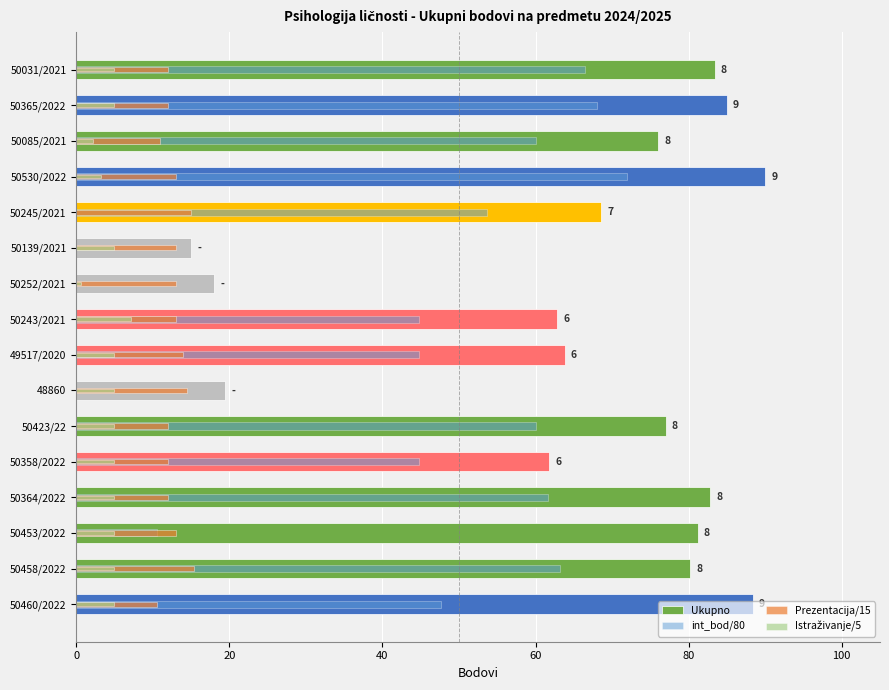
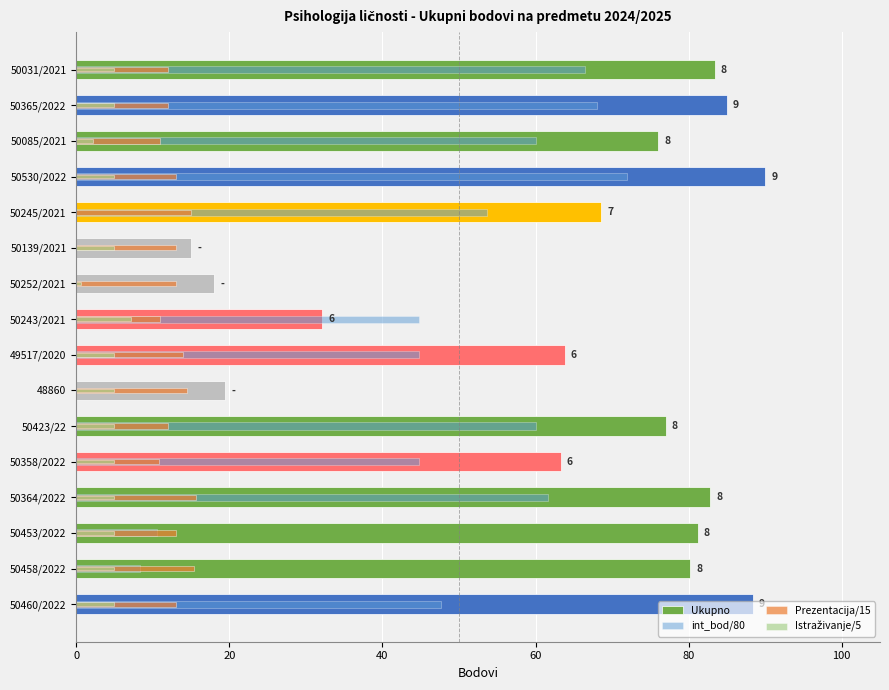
  {
    "Ukupno": {
      "50139/2021": 15,
      "50252/2021": 18,
-     "50243/2021": 63,
+     "50243/2021": 32,
      "48860": 20,
-     "50358/2022": 62
+     "50358/2022": 63
    },
    "int_bod/80": {
      "50139/2021": 0,
      "50252/2021": 0,
      "48860": 0,
-     "50458/2022": 63
+     "50458/2022": 8
    },
    "Prezentacija/15": {
-     "50243/2021": 13,
-     "50358/2022": 12,
-     "50364/2022": 12,
-     "50460/2022": 11
+     "50243/2021": 11,
+     "50358/2022": 11,
+     "50364/2022": 16,
+     "50460/2022": 13
    },
    "Istraživanje/5": {
-     "50530/2022": 3,
+     "50530/2022": 5,
      "50245/2021": 0
    }
  }
